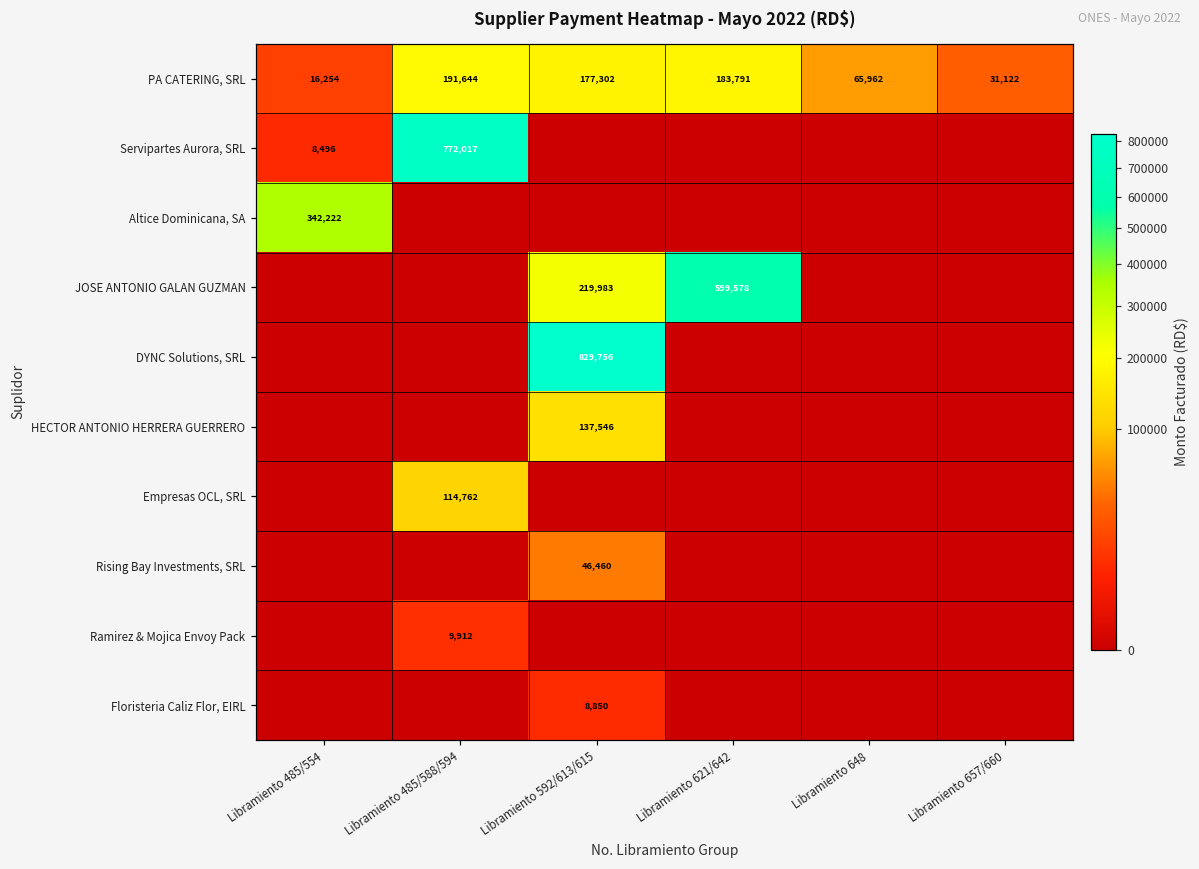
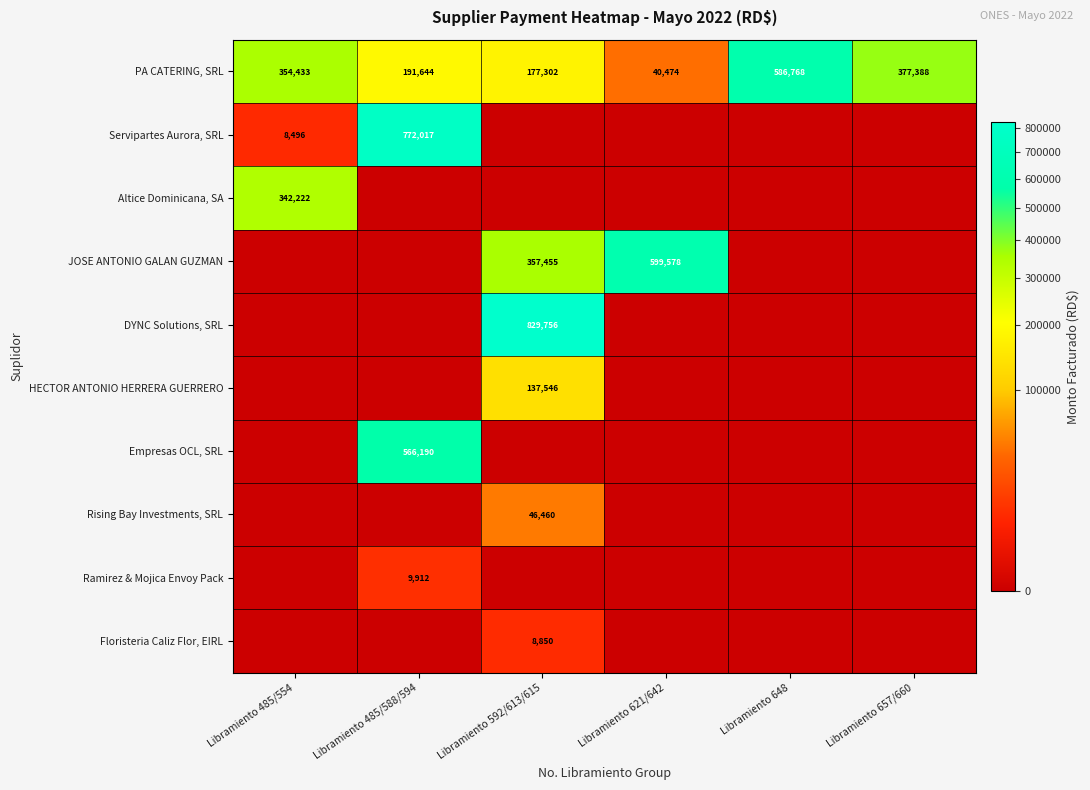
  {
    "PA CATERING, SRL": {
-     "Libramiento 485/554": "16,254",
+     "Libramiento 485/554": "354,433",
      "Libramiento 485/588/594": "191,644",
      "Libramiento 592/613/615": "177,302",
-     "Libramiento 621/642": "183,791",
-     "Libramiento 648": "65,962",
-     "Libramiento 657/660": "31,122"
+     "Libramiento 621/642": "40,474",
+     "Libramiento 648": "586,768",
+     "Libramiento 657/660": "377,388"
    },
    "Servipartes Aurora, SRL": {
      "Libramiento 485/554": "8,496",
      "Libramiento 485/588/594": "772,017"
    },
    "Altice Dominicana, SA": {
      "Libramiento 485/554": "342,222"
    },
    "JOSE ANTONIO GALAN GUZMAN": {
-     "Libramiento 592/613/615": "219,983",
+     "Libramiento 592/613/615": "357,455",
      "Libramiento 621/642": "599,578"
    },
    "DYNC Solutions, SRL": {
      "Libramiento 592/613/615": "829,756"
    },
    "HECTOR ANTONIO HERRERA GUERRERO": {
      "Libramiento 592/613/615": "137,546"
    },
    "Empresas OCL, SRL": {
-     "Libramiento 485/588/594": "114,762"
+     "Libramiento 485/588/594": "566,190"
    },
    "Rising Bay Investments, SRL": {
      "Libramiento 592/613/615": "46,460"
    },
    "Ramirez & Mojica Envoy Pack": {
      "Libramiento 485/588/594": "9,912"
    },
    "Floristeria Caliz Flor, EIRL": {
      "Libramiento 592/613/615": "8,850"
    }
  }
